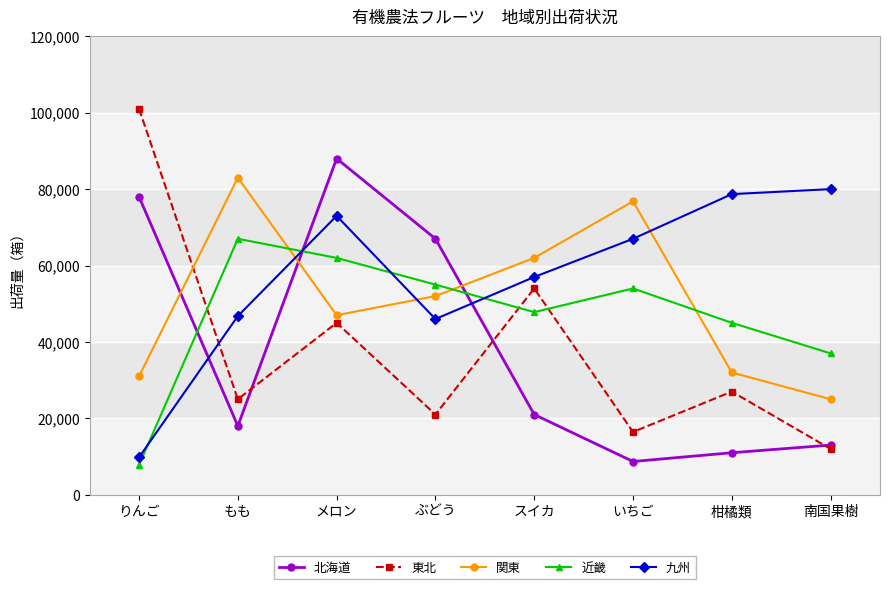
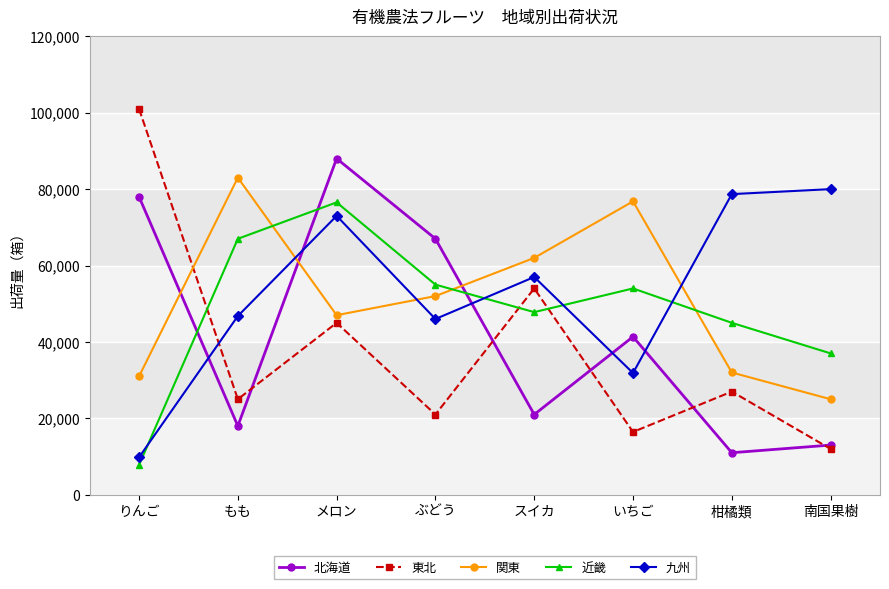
  {
    "北海道": {
      "りんご": "78,000",
      "もも": "18,000",
      "メロン": "88,000",
      "ぶどう": "67,000",
      "スイカ": "21,000",
-     "いちご": "9,000",
+     "いちご": "41,000",
      "柑橘類": "11,000",
      "南国果樹": "13,000"
    },
    "東北": {
      "りんご": "101,000",
      "もも": "25,000",
      "メロン": "45,000",
      "ぶどう": "21,000",
      "スイカ": "54,000",
      "いちご": "16,000",
      "柑橘類": "27,000",
      "南国果樹": "12,000"
    },
    "関東": {
      "りんご": "31,000",
      "もも": "83,000",
      "メロン": "47,000",
      "ぶどう": "52,000",
      "スイカ": "62,000",
      "いちご": "77,000",
      "柑橘類": "32,000",
      "南国果樹": "25,000"
    },
    "近畿": {
      "りんご": "8,000",
      "もも": "67,000",
-     "メロン": "62,000",
+     "メロン": "77,000",
      "ぶどう": "55,000",
      "スイカ": "48,000",
      "いちご": "54,000",
      "柑橘類": "45,000",
      "南国果樹": "37,000"
    },
    "九州": {
      "りんご": "10,000",
      "もも": "47,000",
      "メロン": "73,000",
      "ぶどう": "46,000",
      "スイカ": "57,000",
-     "いちご": "67,000",
+     "いちご": "32,000",
      "柑橘類": "79,000",
      "南国果樹": "80,000"
    }
  }
